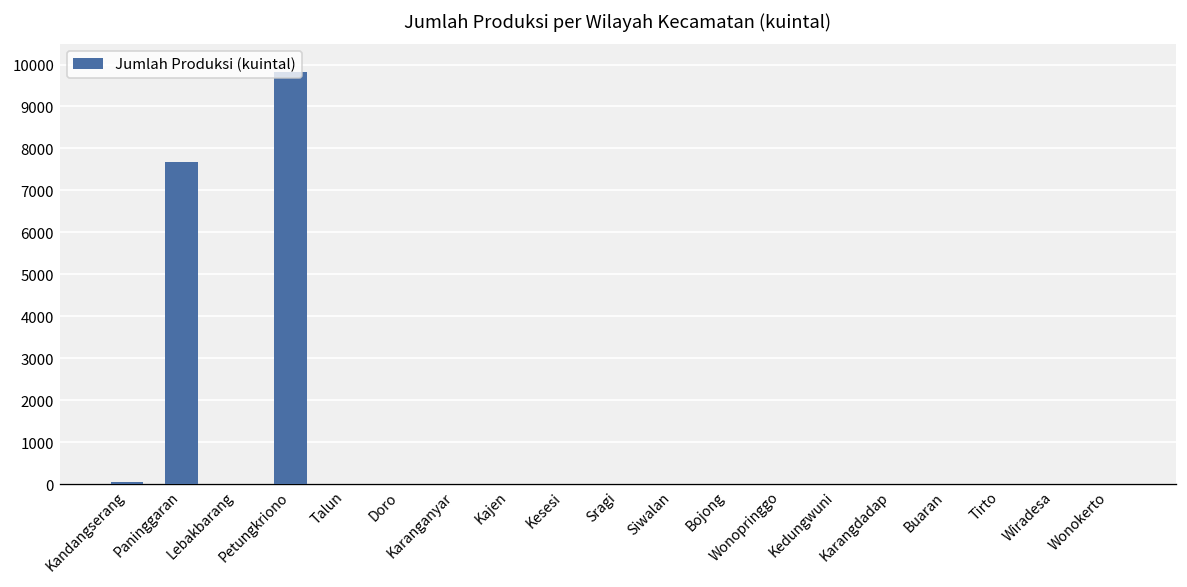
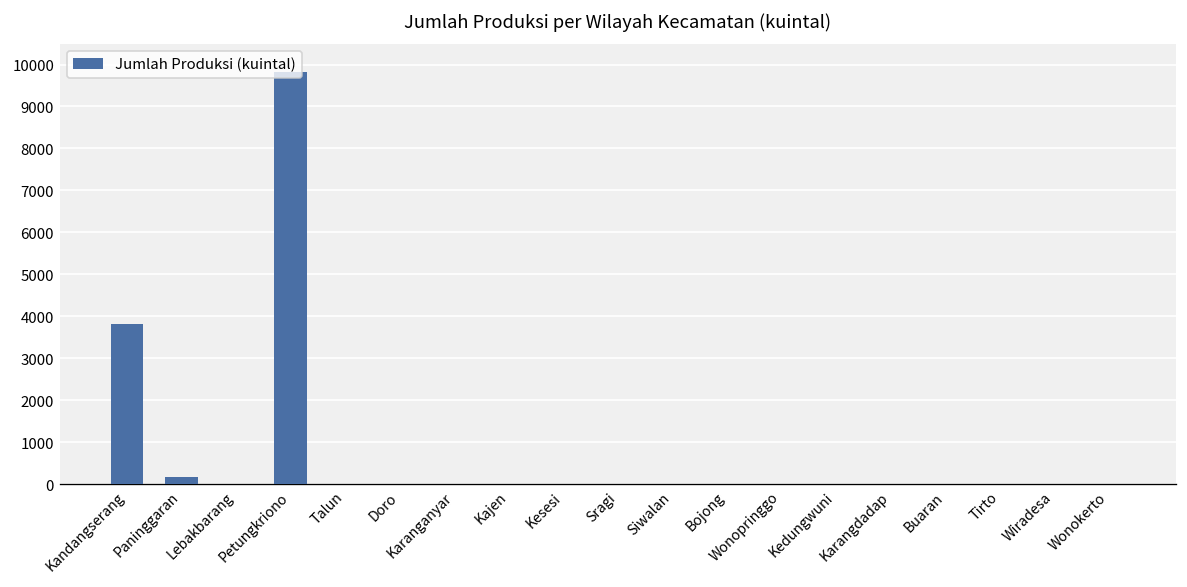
  {
-   "Kandangserang": 100,
-   "Paninggaran": 7700,
+   "Kandangserang": 3800,
+   "Paninggaran": 200,
    "Lebakbarang": 0,
    "Talun": 0,
    "Doro": 0,
    "Karanganyar": 0,
    "Kajen": 0,
    "Kesesi": 0,
    "Sragi": 0,
    "Siwalan": 0,
    "Bojong": 0,
    "Wonopringgo": 0,
    "Kedungwuni": 0,
    "Karangdadap": 0,
    "Buaran": 0,
    "Tirto": 0,
    "Wiradesa": 0,
    "Wonokerto": 0
  }
